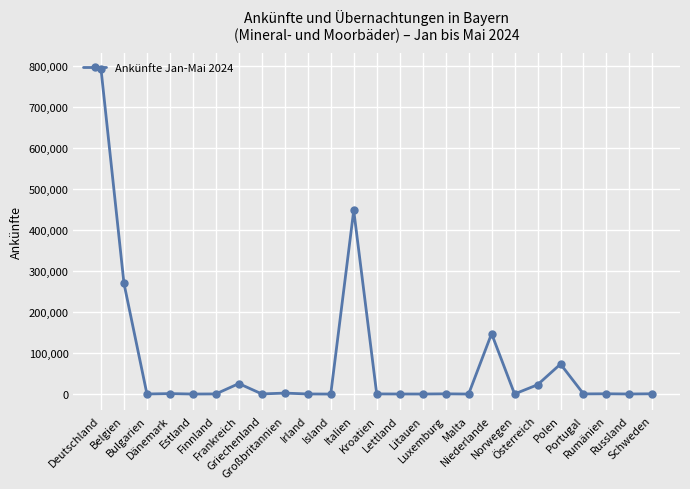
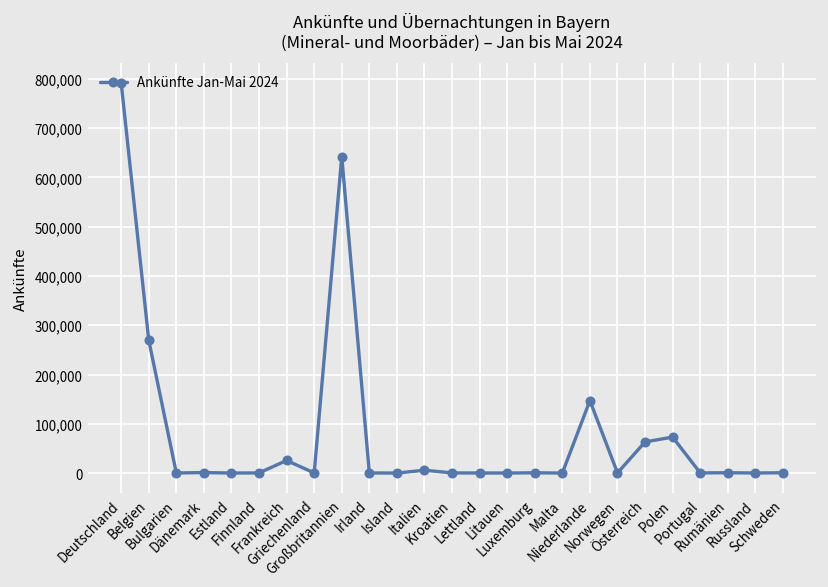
  {
    "Deutschland": "790,000",
    "Belgien": "270,000",
    "Bulgarien": "0",
    "Dänemark": "0",
    "Estland": "0",
    "Finnland": "0",
    "Frankreich": "30,000",
    "Griechenland": "0",
-   "Großbritannien": "0",
+   "Großbritannien": "640,000",
    "Irland": "0",
    "Island": "0",
-   "Italien": "450,000",
+   "Italien": "10,000",
    "Kroatien": "0",
    "Lettland": "0",
    "Litauen": "0",
    "Luxemburg": "0",
    "Malta": "0",
    "Niederlande": "150,000",
    "Norwegen": "0",
-   "Österreich": "20,000",
+   "Österreich": "60,000",
    "Polen": "70,000",
    "Portugal": "0",
    "Rumänien": "0",
    "Russland": "0",
    "Schweden": "0"
  }
